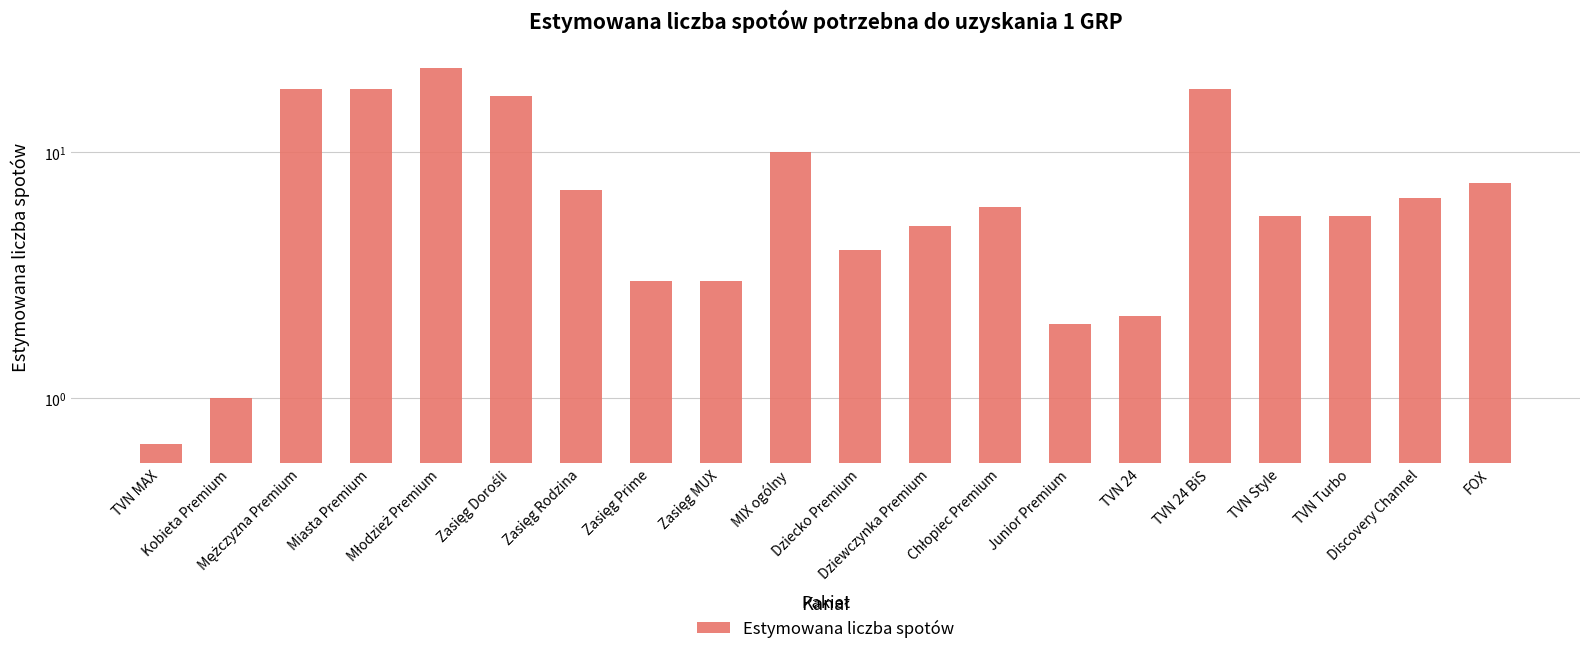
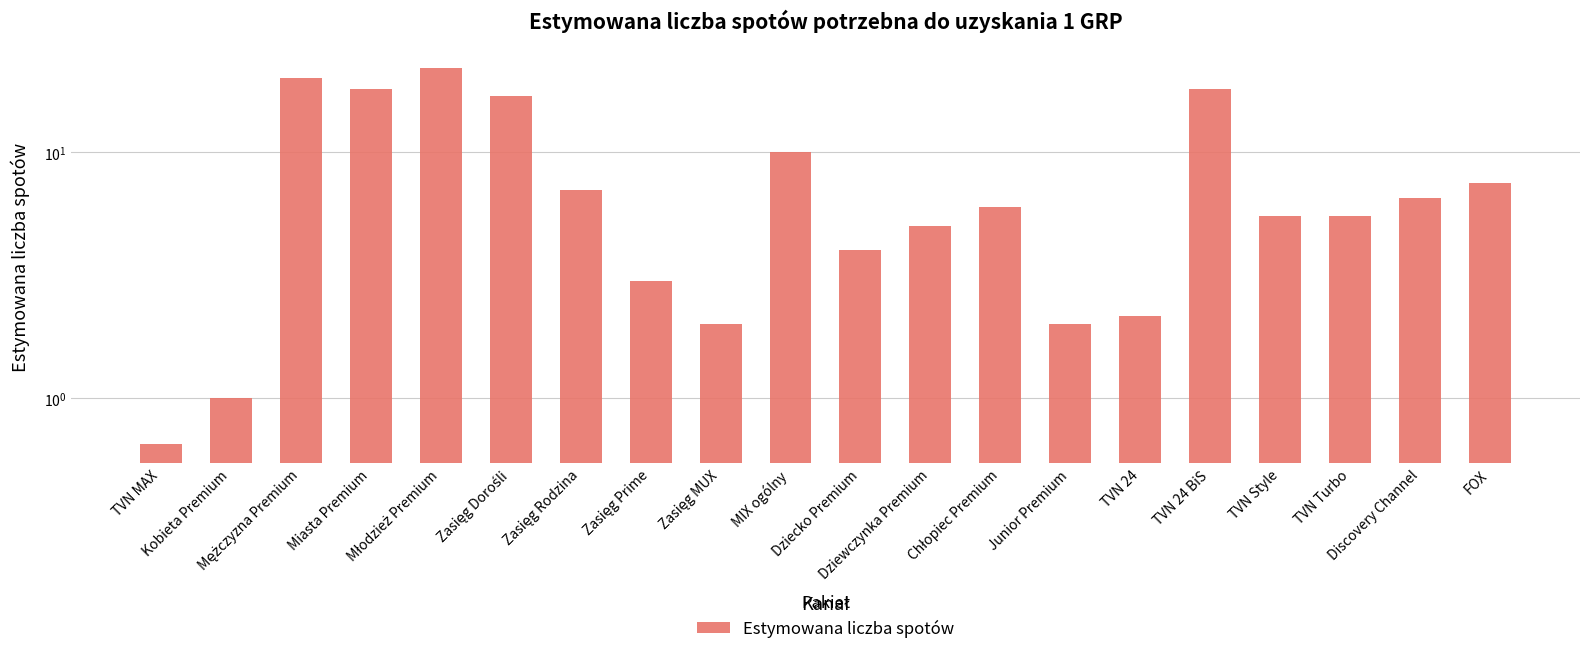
  {
    "TVN MAX": 0.65,
    "Kobieta Premium": 1,
-   "Mężczyzna Premium": 18,
+   "Mężczyzna Premium": 20,
    "Miasta Premium": 18,
    "Młodzież Premium": 22,
    "Zasięg Dorośli": 17,
    "Zasięg Rodzina": 7,
    "Zasięg Prime": 3,
-   "Zasięg MUX": 3,
+   "Zasięg MUX": 2,
    "MIX ogólny": 10,
    "Dziecko Premium": 4,
    "Dziewczynka Premium": 5,
    "Chłopiec Premium": 6,
    "Junior Premium": 2,
    "TVN 24": 2.2,
    "TVN 24 BiS": 18,
    "TVN Style": 5.5,
    "TVN Turbo": 5.5,
    "Discovery Channel": 6.5,
    "FOX": 7.5
  }
